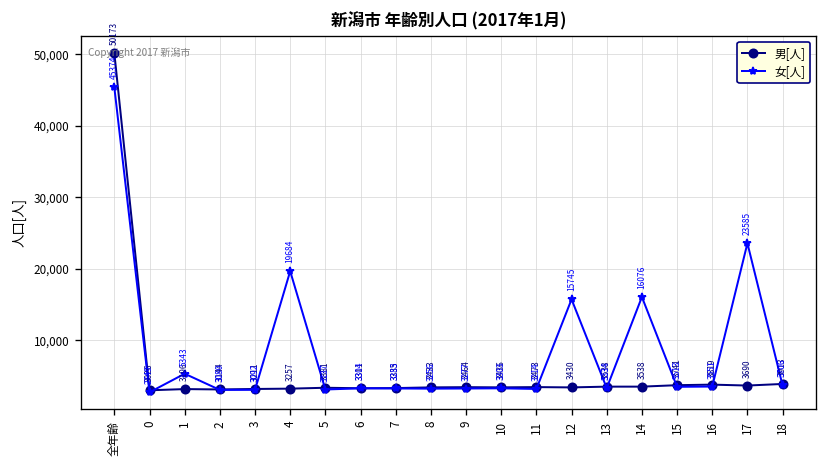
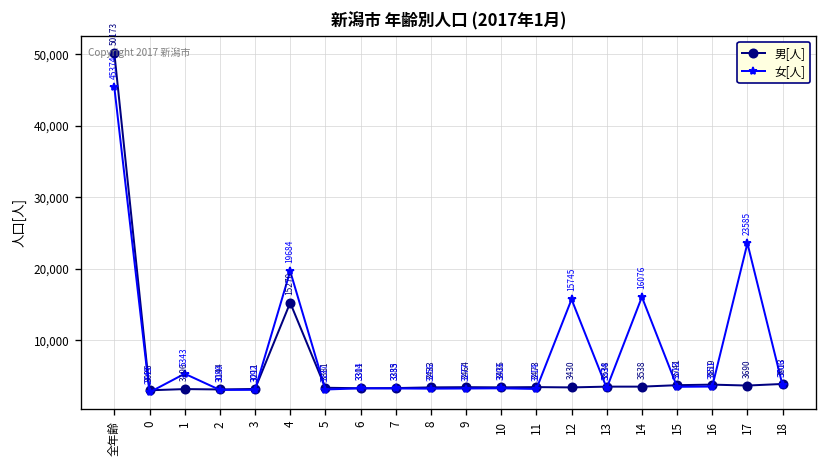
  {
    "男[人]": {
      "全年齢": 50173,
-     "4": 3257,
+     "4": 15270,
      "12": 3430,
      "14": 3538,
      "17": 3690
    },
    "女[人]": {
      "全年齢": 45374,
      "4": 19684,
      "12": 15745,
      "14": 16076,
      "17": 23585
    }
  }
